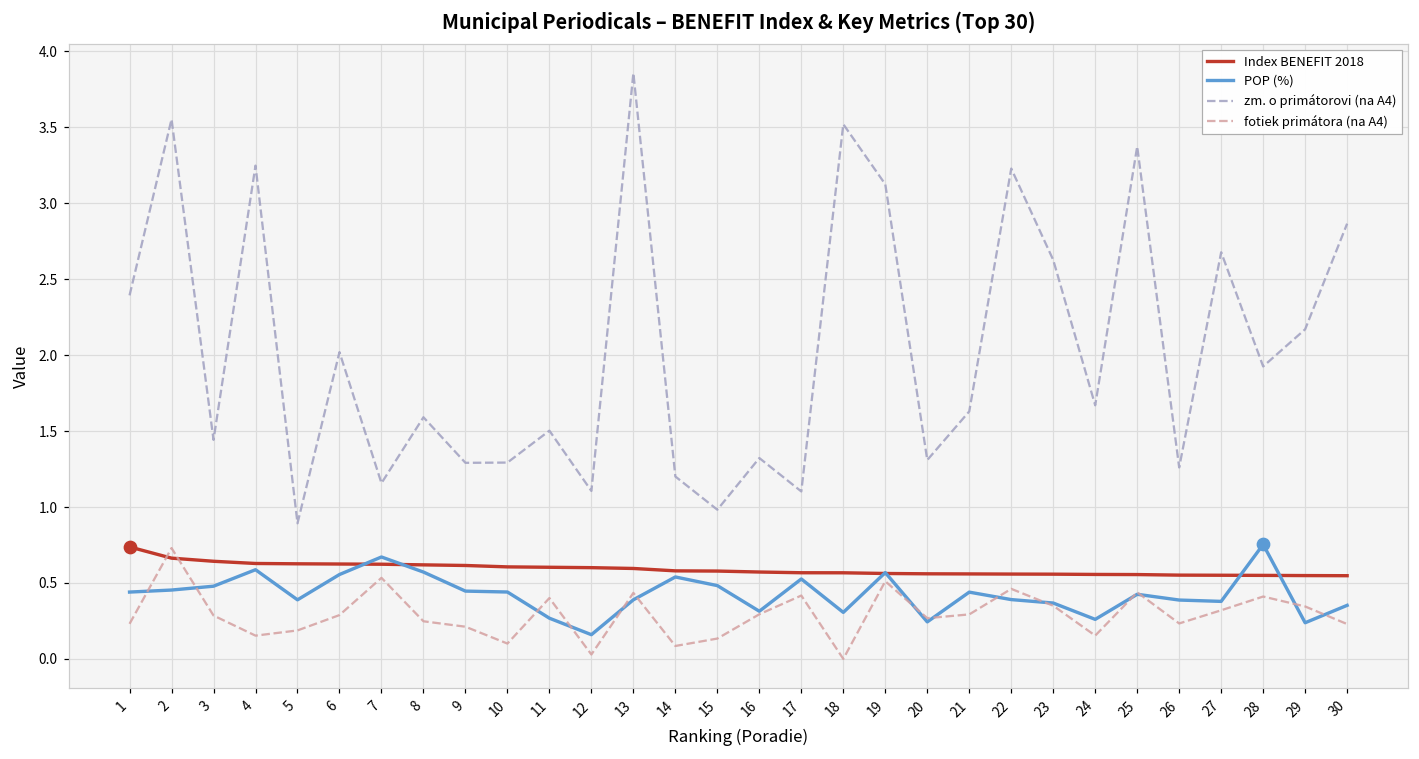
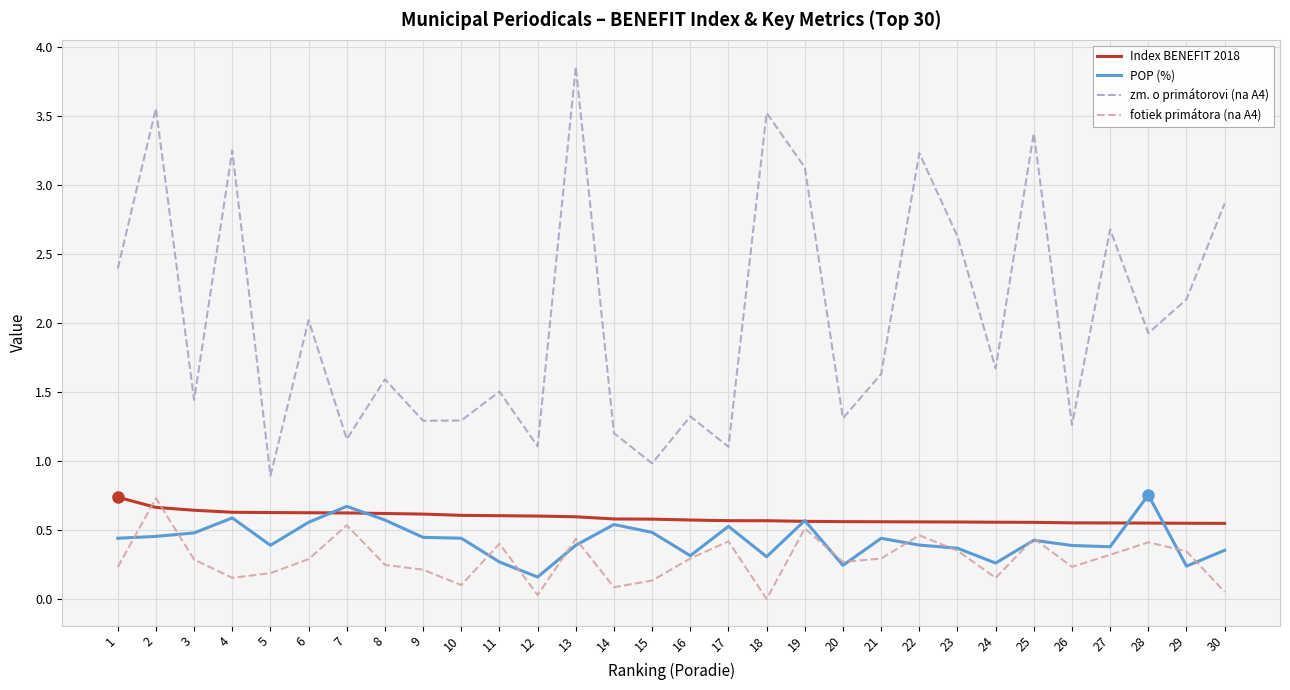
  {
    "zm. o primátorovi (na A4)": {
      "1": 2.39,
      "2": 3.55,
      "3": 1.44,
      "4": 3.25,
      "5": 0.89,
      "6": 2.02,
      "7": 1.16,
      "8": 1.59,
      "9": 1.29,
      "10": 1.29,
      "11": 1.50,
      "12": 1.11,
      "13": 3.86,
      "14": 1.20,
      "15": 0.98,
      "16": 1.32,
      "17": 1.10,
      "18": 3.52,
      "19": 3.13,
      "20": 1.31,
      "21": 1.63,
      "22": 3.23,
      "23": 2.63,
      "24": 1.67,
      "25": 3.37,
      "26": 1.26,
      "27": 2.68,
      "28": 1.93,
      "29": 2.17,
      "30": 2.87
    },
    "fotiek primátora (na A4)": {
      "1": 0.23,
      "2": 0.73,
      "3": 0.29,
      "4": 0.15,
      "5": 0.19,
      "6": 0.29,
      "7": 0.53,
      "8": 0.25,
      "9": 0.21,
      "10": 0.10,
      "11": 0.40,
      "12": 0.03,
      "13": 0.43,
      "14": 0.09,
      "15": 0.13,
      "16": 0.29,
      "17": 0.42,
      "18": 0.00,
      "19": 0.51,
      "20": 0.27,
      "21": 0.29,
      "22": 0.46,
      "24": 0.15,
      "26": 0.23,
      "27": 0.32,
      "28": 0.41,
      "29": 0.35,
-     "30": 0.23
+     "30": 0.05
    }
  }
